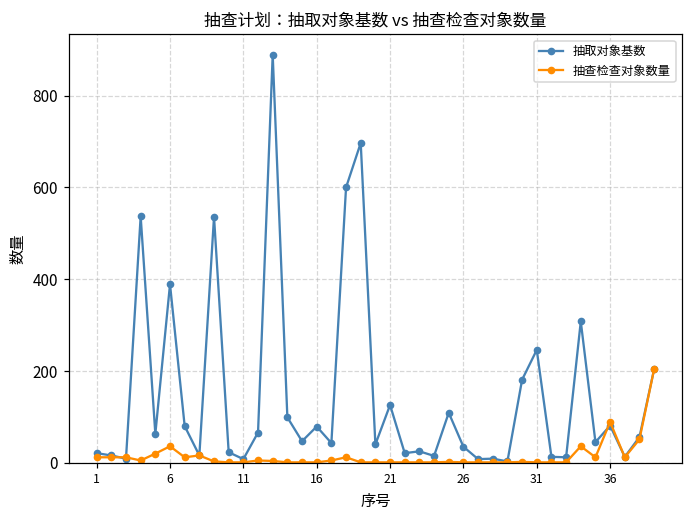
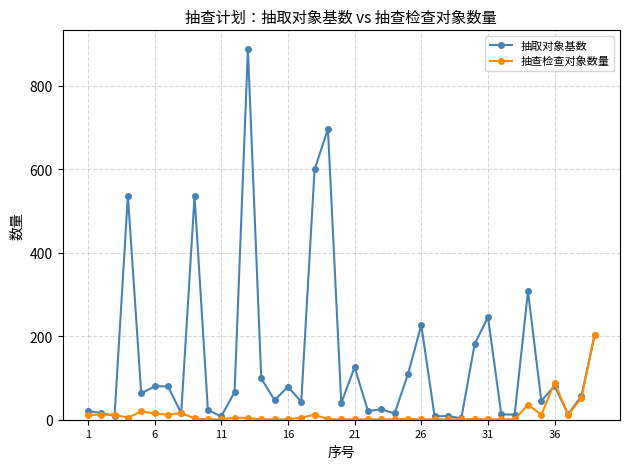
  {
    "抽取对象基数": {
      "1": 20,
-     "6": 390,
+     "6": 80,
      "11": 10,
      "16": 80,
      "21": 130,
-     "26": 40,
+     "26": 230,
      "31": 250,
      "36": 80
    },
    "抽查检查对象数量": {
      "1": 10,
-     "6": 40,
+     "6": 20,
      "11": 0,
      "16": 0,
      "21": 0,
      "26": 0,
      "31": 0,
      "36": 90
    }
  }
